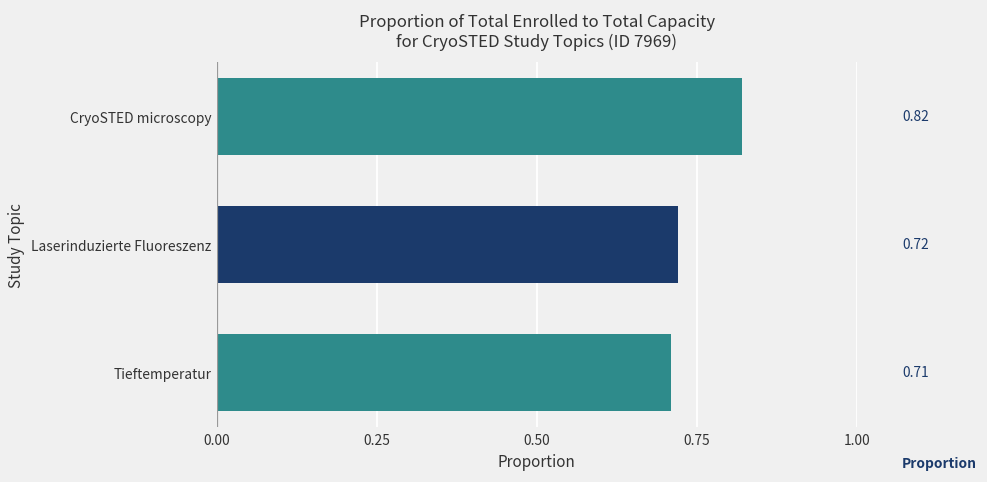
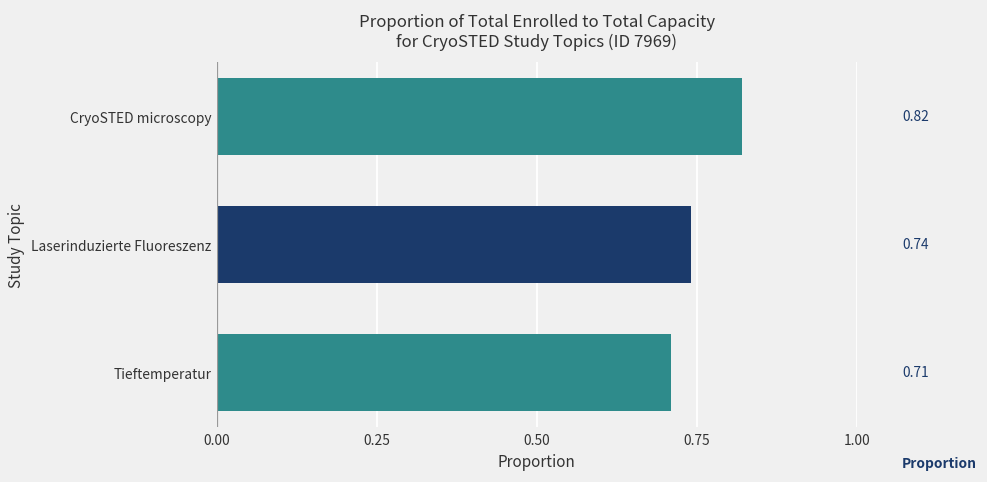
  {
-   "Laserinduzierte Fluoreszenz": 0.72
+   "Laserinduzierte Fluoreszenz": 0.74
  }
